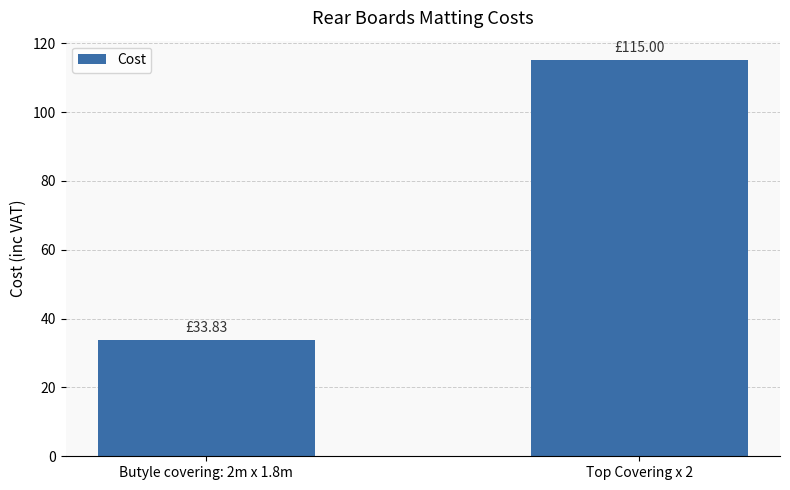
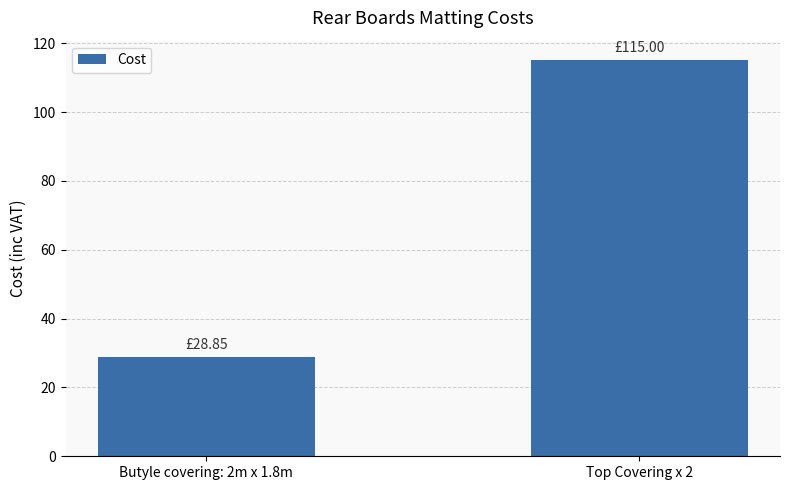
  {
-   "Butyle covering: 2m x 1.8m": "£33.83",
+   "Butyle covering: 2m x 1.8m": "£28.85",
    "Top Covering x 2": "£115.00"
  }
